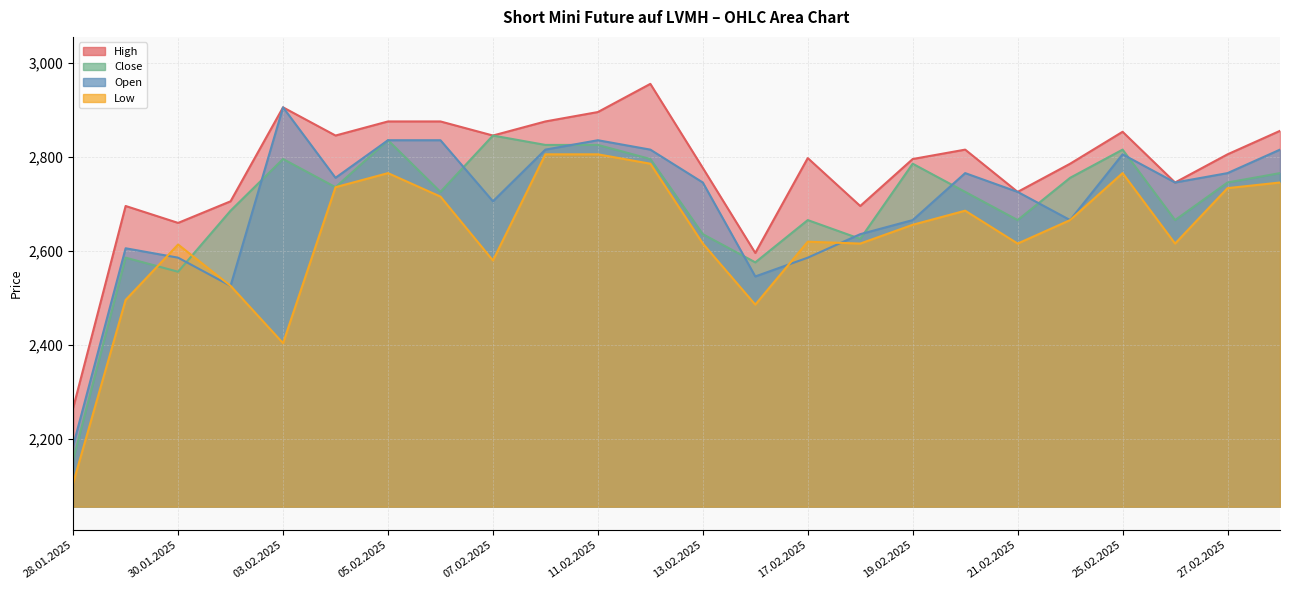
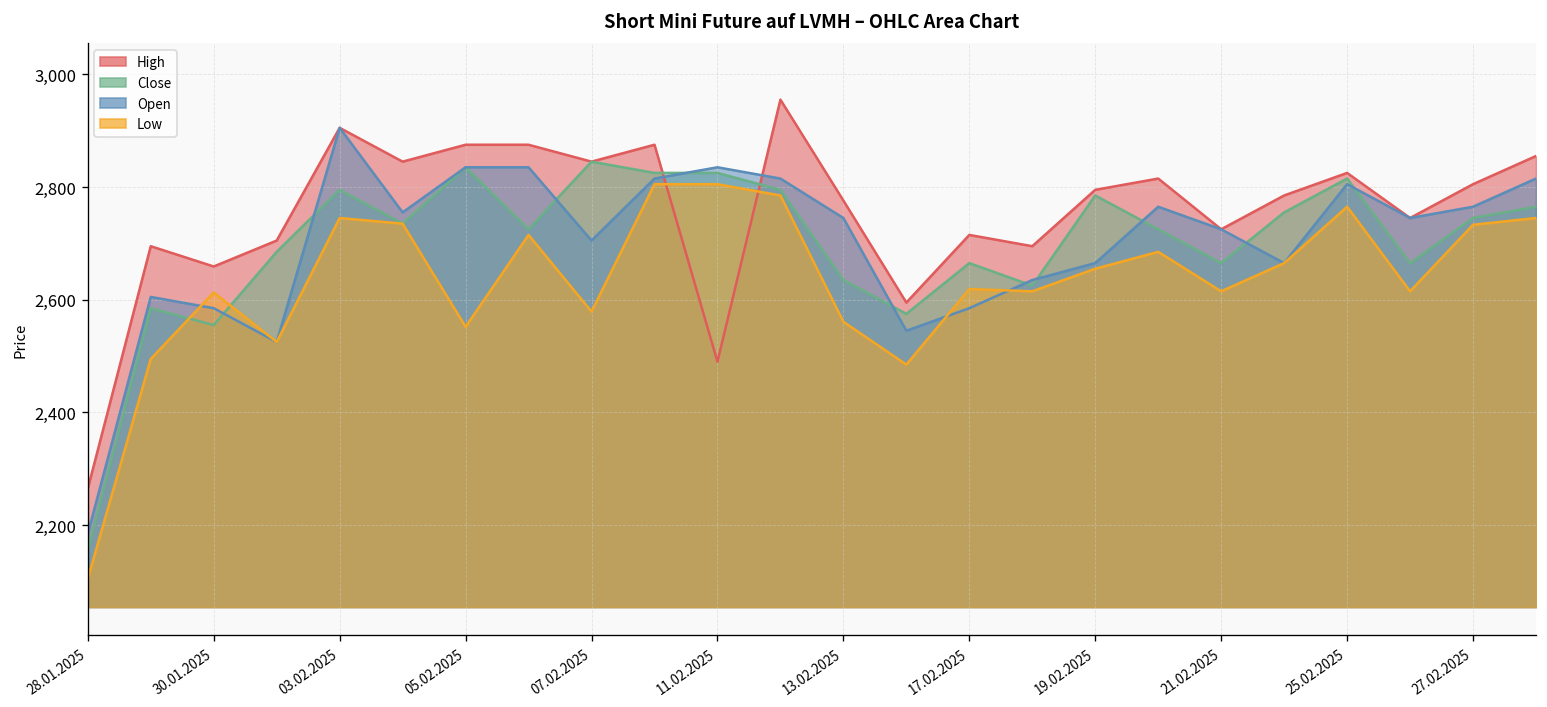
  {
    "High": {
      "28.01.2025": "2,270",
      "30.01.2025": "2,660",
      "05.02.2025": "2,880",
-     "11.02.2025": "2,900",
+     "11.02.2025": "2,490",
      "13.02.2025": "2,780",
-     "17.02.2025": "2,800",
+     "17.02.2025": "2,720",
      "19.02.2025": "2,800",
-     "25.02.2025": "2,850",
+     "25.02.2025": "2,830",
      "27.02.2025": "2,810"
    },
    "Low": {
      "28.01.2025": "2,110",
      "30.01.2025": "2,610",
-     "03.02.2025": "2,400",
-     "05.02.2025": "2,770",
+     "03.02.2025": "2,750",
+     "05.02.2025": "2,550",
      "07.02.2025": "2,580",
      "11.02.2025": "2,810",
-     "13.02.2025": "2,620",
+     "13.02.2025": "2,560",
      "17.02.2025": "2,620",
      "19.02.2025": "2,660",
      "21.02.2025": "2,620",
      "25.02.2025": "2,770",
      "27.02.2025": "2,730"
    }
  }
